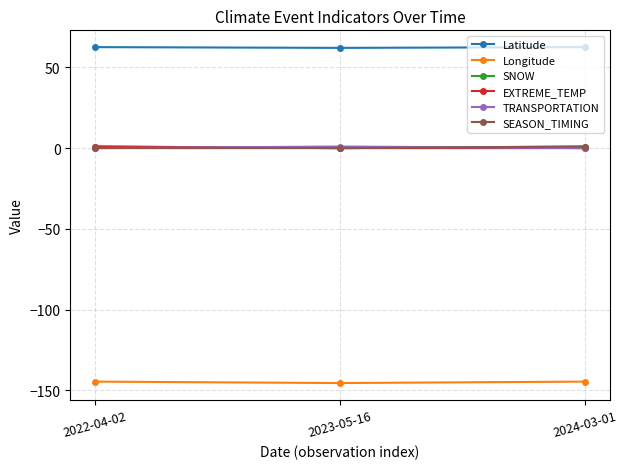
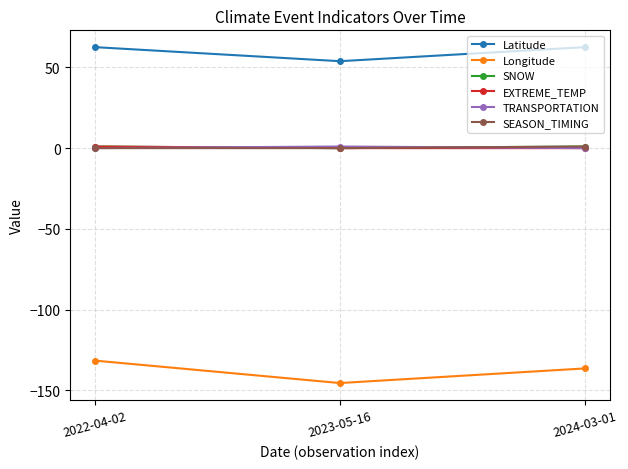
  {
    "Latitude": {
      "2022-04-02": 63,
-     "2023-05-16": 62
+     "2023-05-16": 54
    },
    "Longitude": {
-     "2022-04-02": -145,
+     "2022-04-02": -132,
      "2023-05-16": -146,
-     "2024-03-01": -145
+     "2024-03-01": -136
    }
  }
